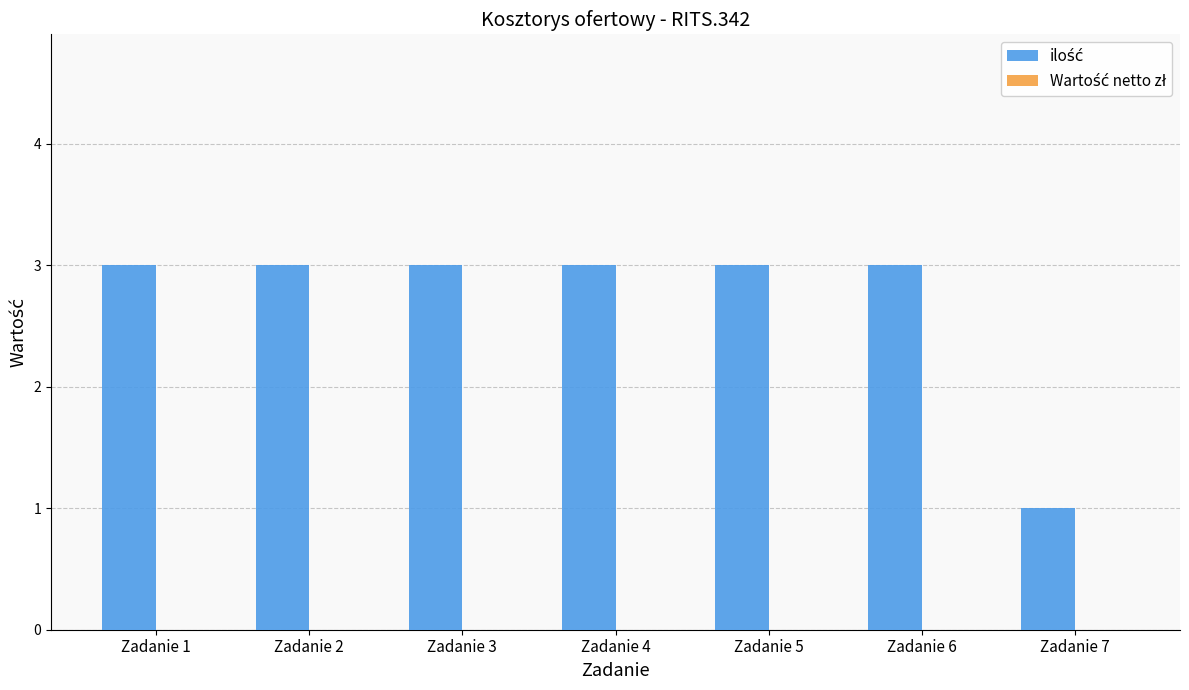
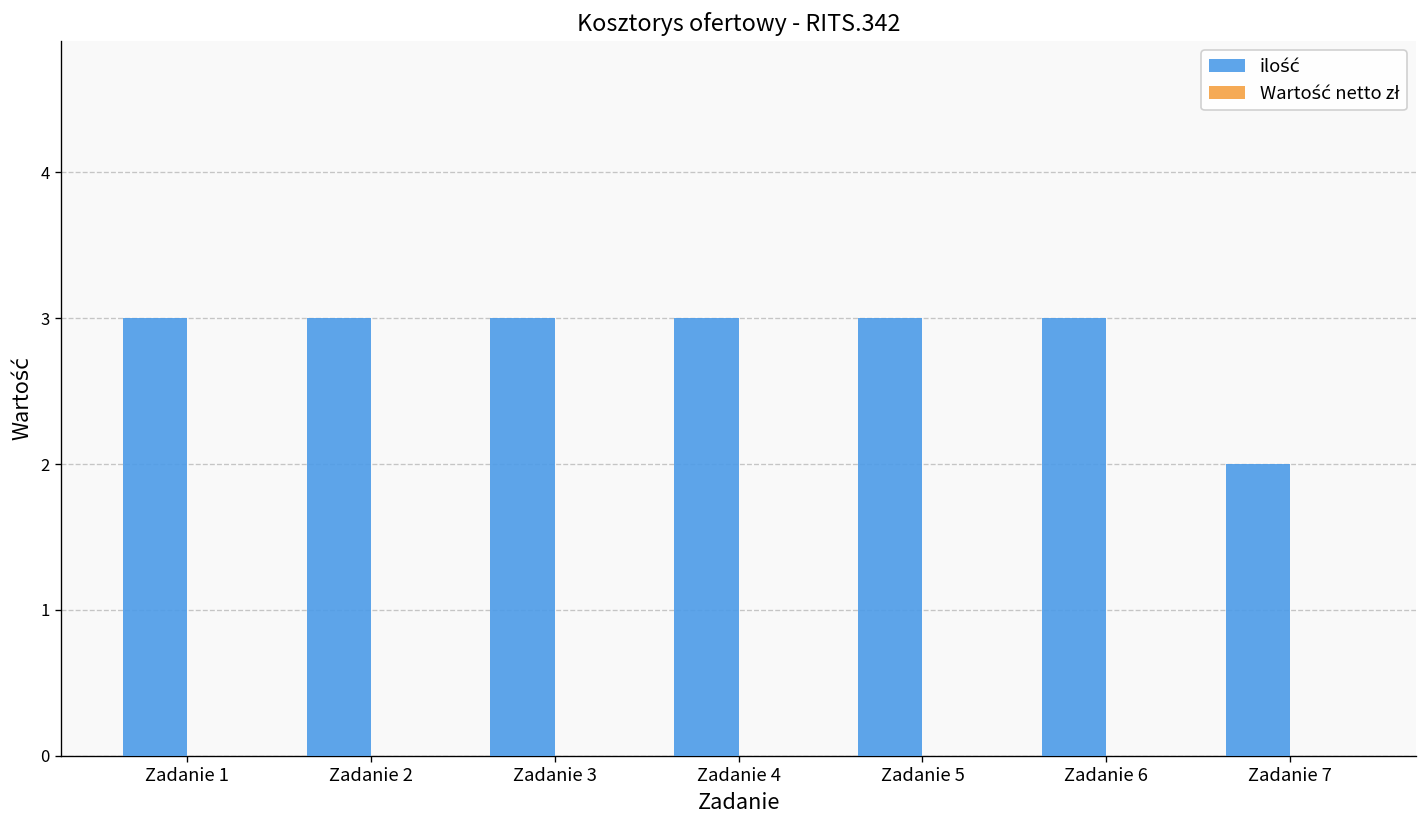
  {
    "ilość": {
      "Zadanie 1": 3,
      "Zadanie 2": 3,
      "Zadanie 3": 3,
      "Zadanie 4": 3,
      "Zadanie 5": 3,
      "Zadanie 6": 3,
-     "Zadanie 7": 1
+     "Zadanie 7": 2
    },
    "Wartość netto zł": {
      "Zadanie 1": 0,
      "Zadanie 2": 0,
      "Zadanie 3": 0,
      "Zadanie 4": 0,
      "Zadanie 5": 0,
      "Zadanie 6": 0,
      "Zadanie 7": 0
    }
  }
